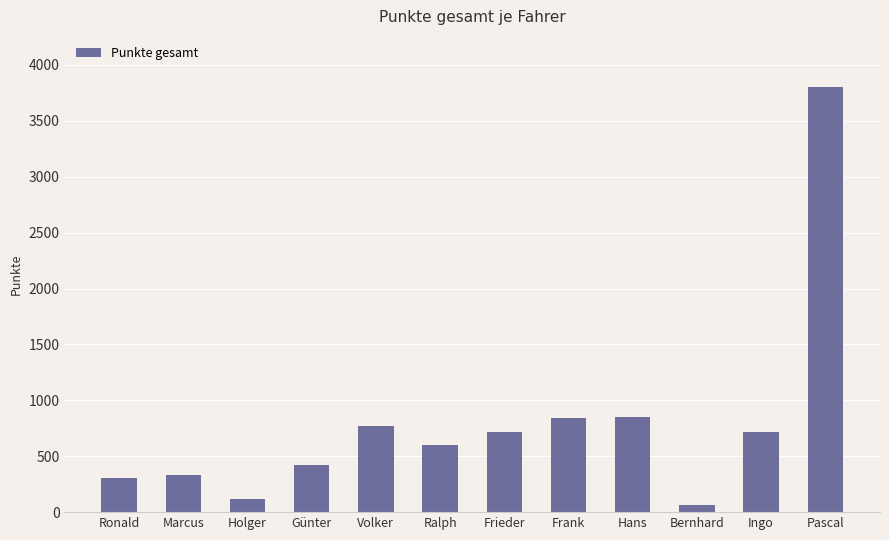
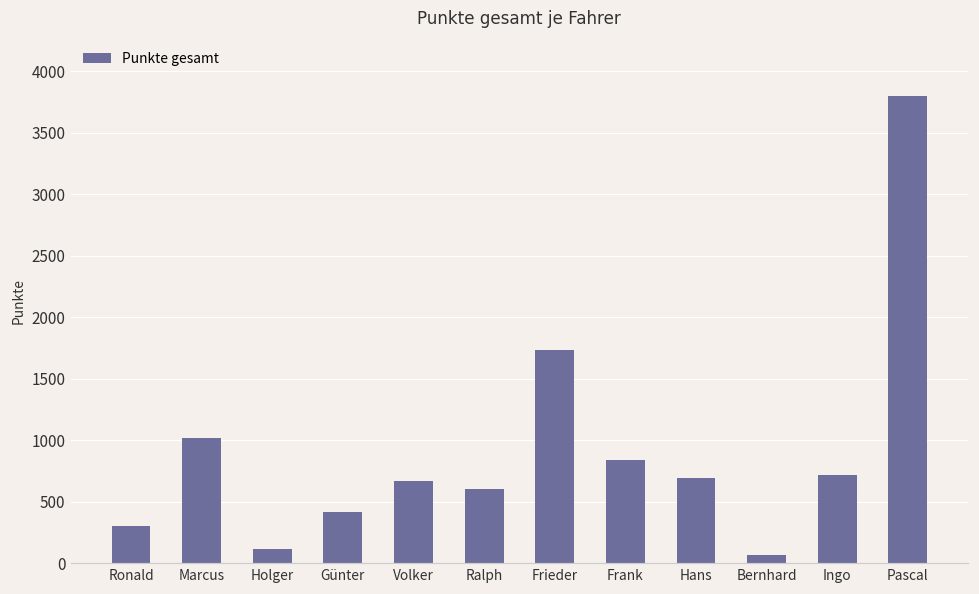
  {
    "Ronald": 300,
-   "Marcus": 330,
+   "Marcus": 1020,
    "Holger": 120,
    "Günter": 420,
-   "Volker": 770,
+   "Volker": 670,
    "Ralph": 600,
-   "Frieder": 720,
+   "Frieder": 1740,
    "Frank": 840,
-   "Hans": 850,
+   "Hans": 690,
    "Bernhard": 70,
    "Ingo": 710,
    "Pascal": 3800
  }
